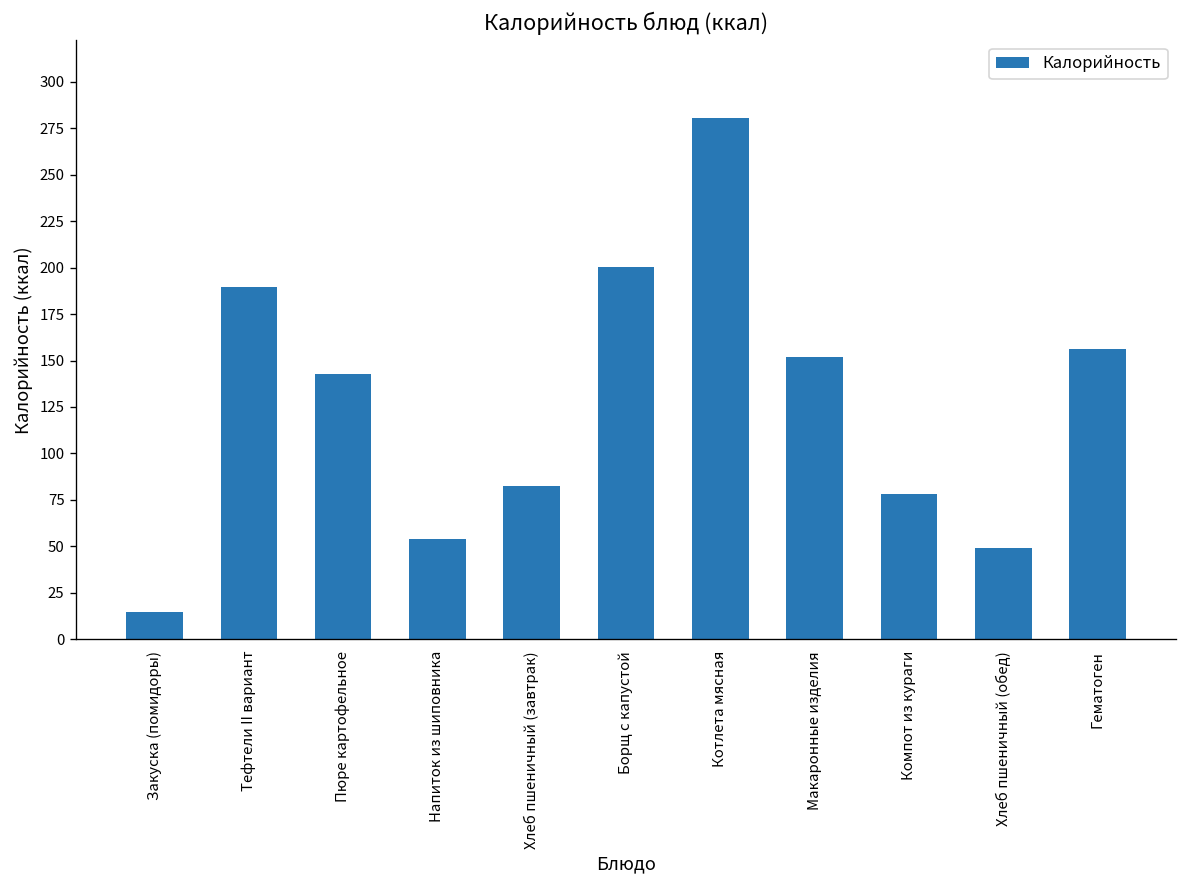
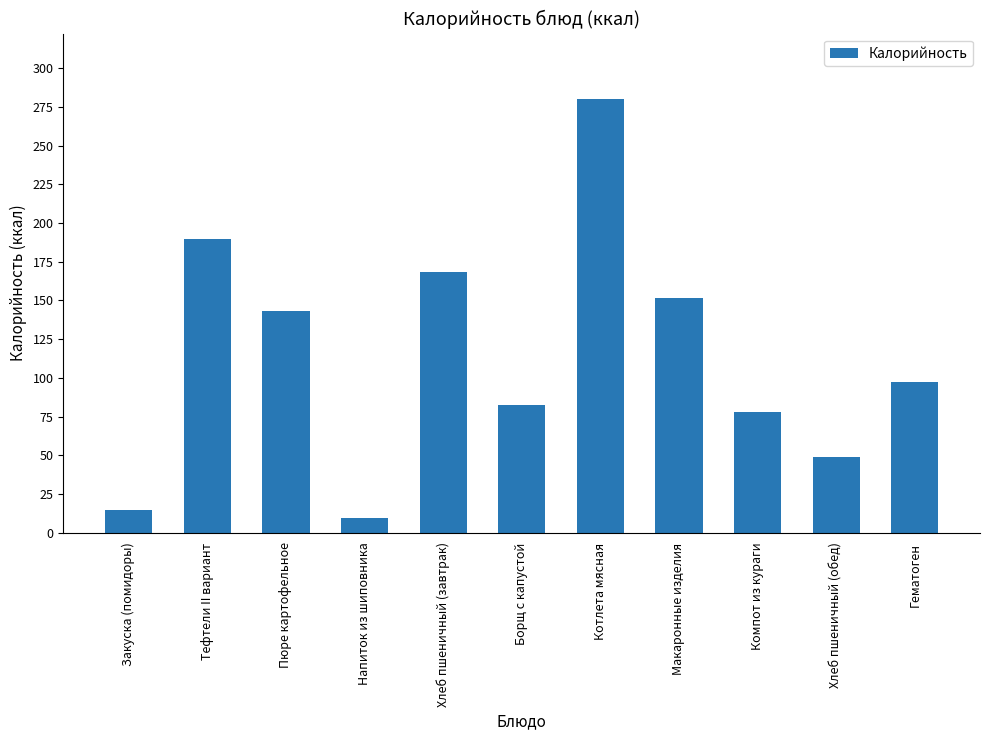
  {
    "Закуска (помидоры)": 15,
    "Тефтели II вариант": 190,
    "Пюре картофельное": 143,
-   "Напиток из шиповника": 54,
-   "Хлеб пшеничный (завтрак)": 83,
-   "Борщ с капустой": 200,
+   "Напиток из шиповника": 9,
+   "Хлеб пшеничный (завтрак)": 169,
+   "Борщ с капустой": 82,
    "Котлета мясная": 280,
    "Макаронные изделия": 152,
    "Компот из кураги": 78,
    "Хлеб пшеничный (обед)": 49,
-   "Гематоген": 156
+   "Гематоген": 97
  }
